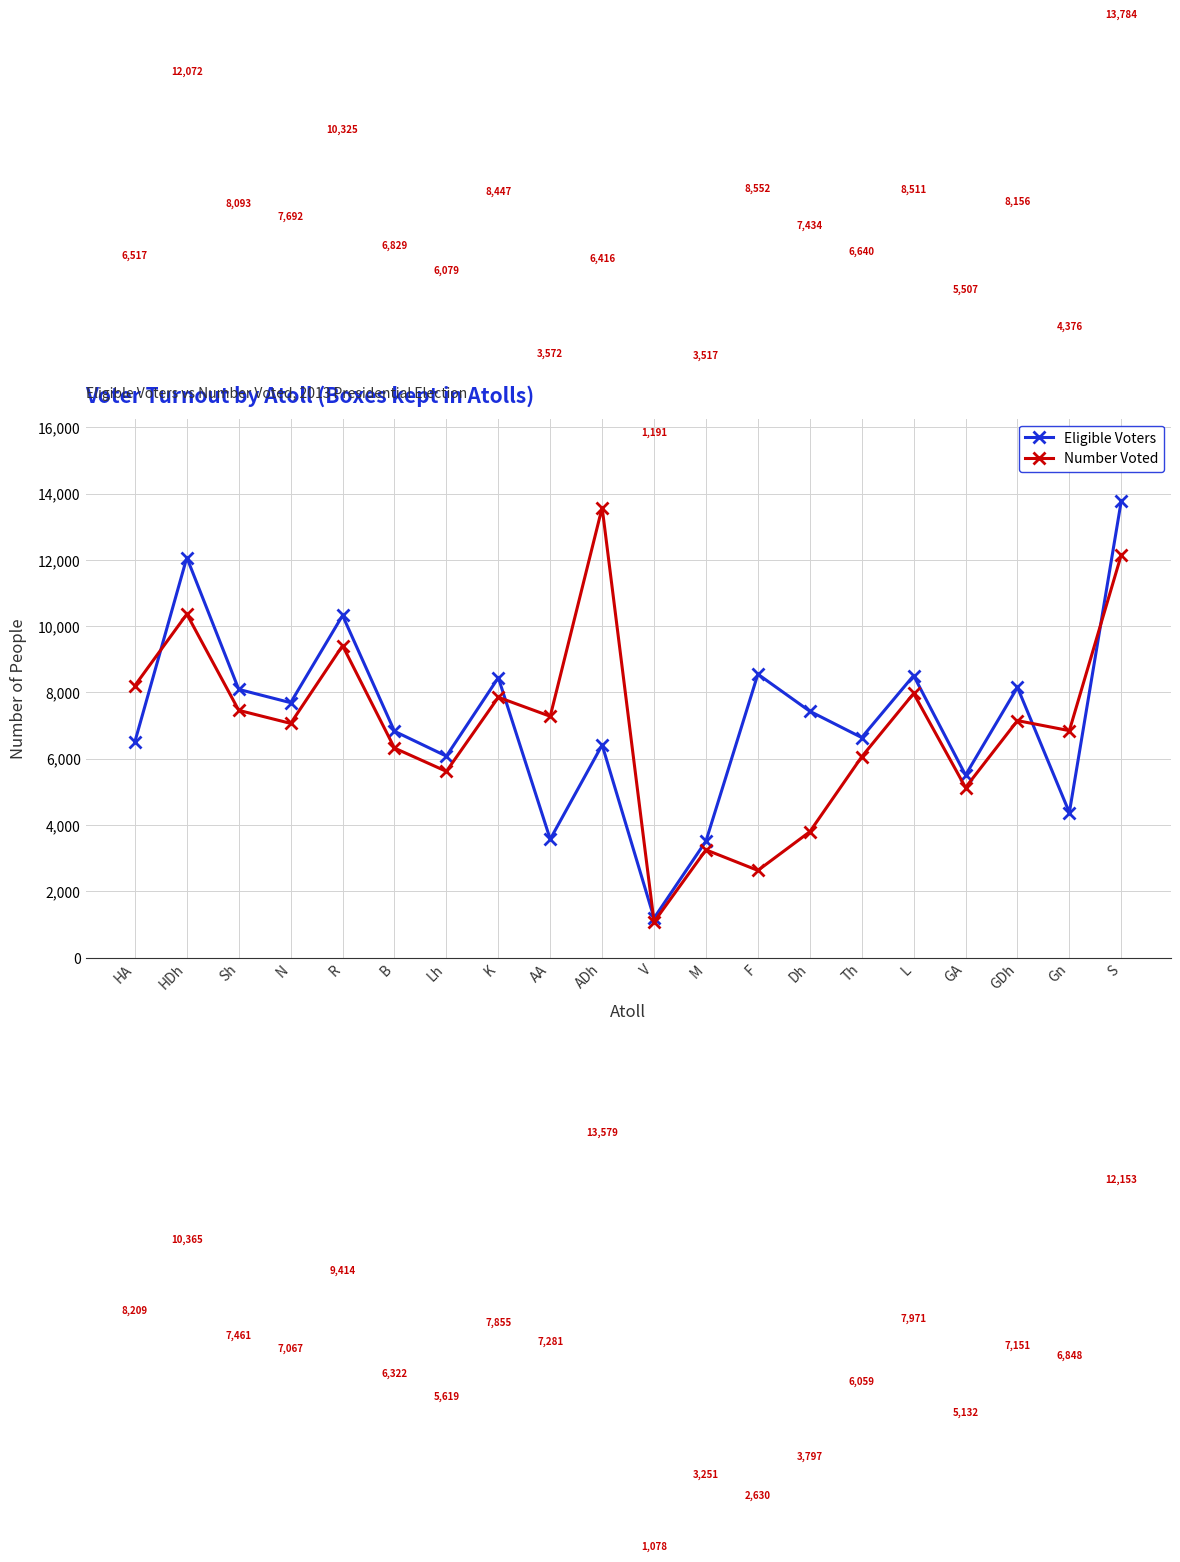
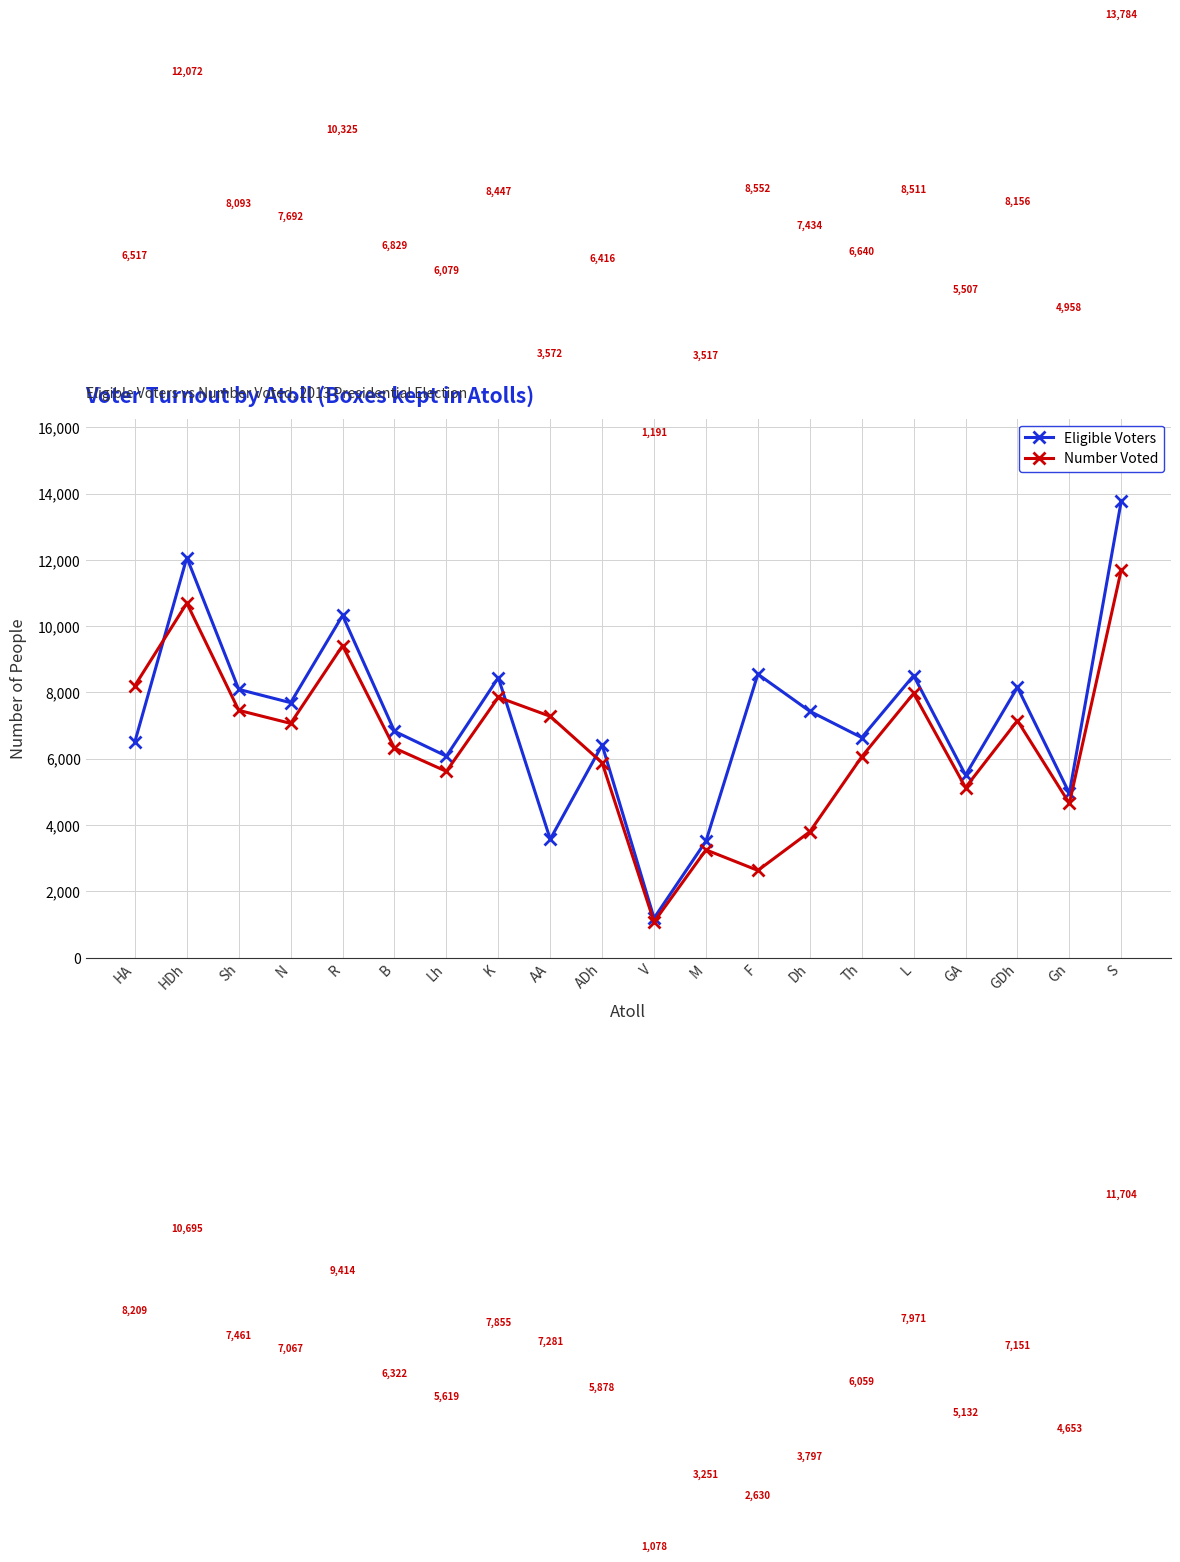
  {
    "Eligible Voters": {
-     "Gn": "4,376"
+     "Gn": "4,958"
    },
    "Number Voted": {
-     "HDh": "10,365",
-     "ADh": "13,579",
-     "Gn": "6,848",
-     "S": "12,153"
+     "HDh": "10,695",
+     "ADh": "5,878",
+     "Gn": "4,653",
+     "S": "11,704"
    }
  }
